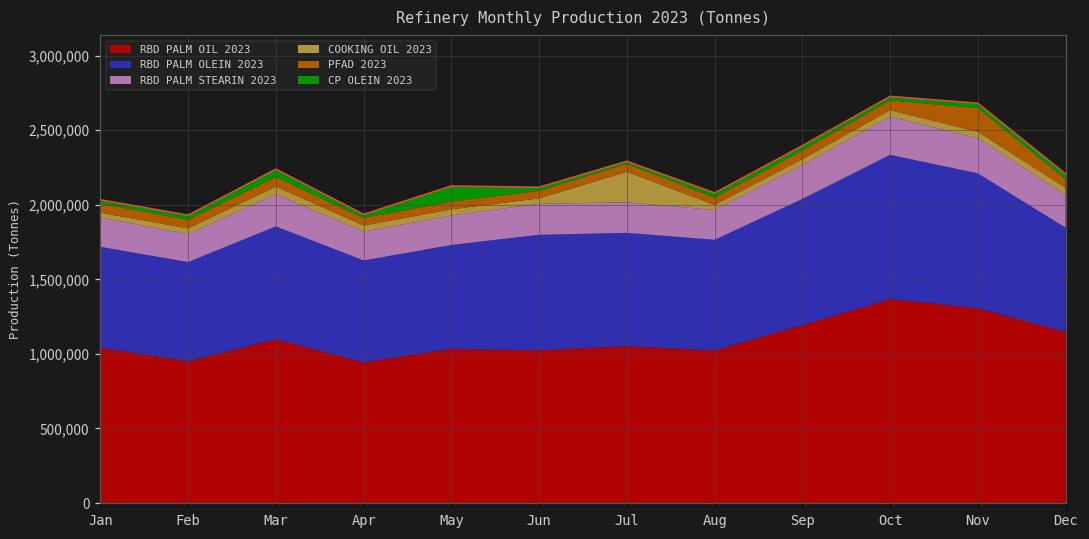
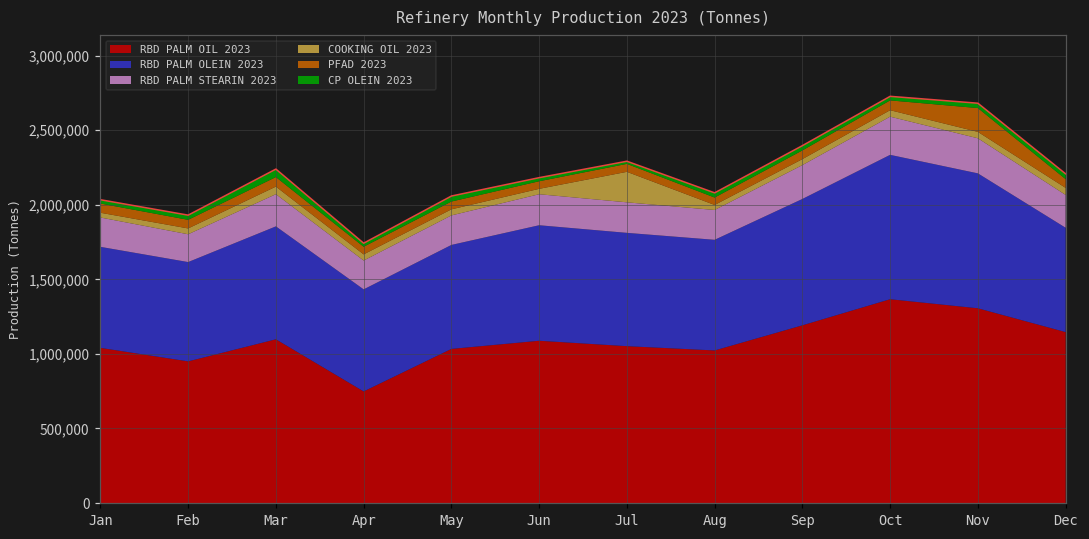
  {
    "RBD PALM OIL 2023": {
      "Jan": "1,040,000",
      "Feb": "950,000",
      "Mar": "1,100,000",
-     "Apr": "940,000",
+     "Apr": "750,000",
      "May": "1,030,000",
-     "Jun": "1,020,000",
+     "Jun": "1,090,000",
      "Jul": "1,050,000",
      "Aug": "1,020,000",
      "Sep": "1,190,000",
      "Oct": "1,370,000",
      "Nov": "1,310,000",
      "Dec": "1,150,000"
    },
    "RBD PALM OLEIN 2023": {
      "Jan": "680,000",
      "Feb": "670,000",
      "Mar": "760,000",
      "Apr": "680,000",
      "May": "700,000",
      "Jun": "770,000",
      "Jul": "760,000",
      "Aug": "740,000",
      "Sep": "850,000",
      "Oct": "970,000",
      "Nov": "910,000",
      "Dec": "700,000"
    },
    "RBD PALM STEARIN 2023": {
      "Jan": "200,000",
      "Feb": "190,000",
      "Mar": "220,000",
      "Apr": "190,000",
      "May": "200,000",
      "Jun": "210,000",
      "Jul": "200,000",
      "Aug": "200,000",
      "Sep": "230,000",
      "Oct": "260,000",
      "Nov": "240,000",
      "Dec": "220,000"
    },
    "COOKING OIL 2023": {
      "Jan": "30,000",
      "Feb": "40,000",
      "Mar": "50,000",
      "Apr": "40,000",
      "May": "40,000",
      "Jun": "40,000",
      "Jul": "200,000",
      "Aug": "30,000",
      "Sep": "40,000",
      "Oct": "40,000",
      "Nov": "40,000",
      "Dec": "50,000"
    },
    "PFAD 2023": {
      "Jan": "60,000",
      "Feb": "60,000",
      "Mar": "60,000",
      "Apr": "50,000",
      "May": "50,000",
      "Jun": "50,000",
      "Aug": "50,000",
      "Sep": "60,000",
      "Oct": "70,000",
      "Nov": "160,000",
      "Dec": "60,000"
    },
    "CP OLEIN 2023": {
      "Jan": "30,000",
      "Feb": "30,000",
      "Mar": "50,000",
      "Apr": "20,000",
-     "May": "100,000",
+     "May": "40,000",
      "Jun": "20,000",
      "Aug": "30,000",
      "Sep": "30,000",
      "Oct": "30,000",
      "Nov": "30,000",
      "Dec": "40,000"
    }
  }
